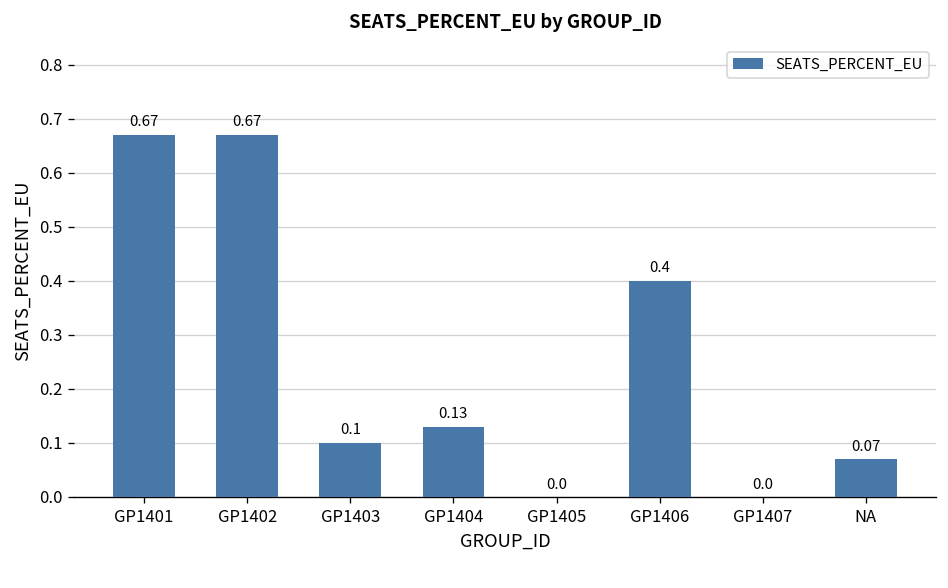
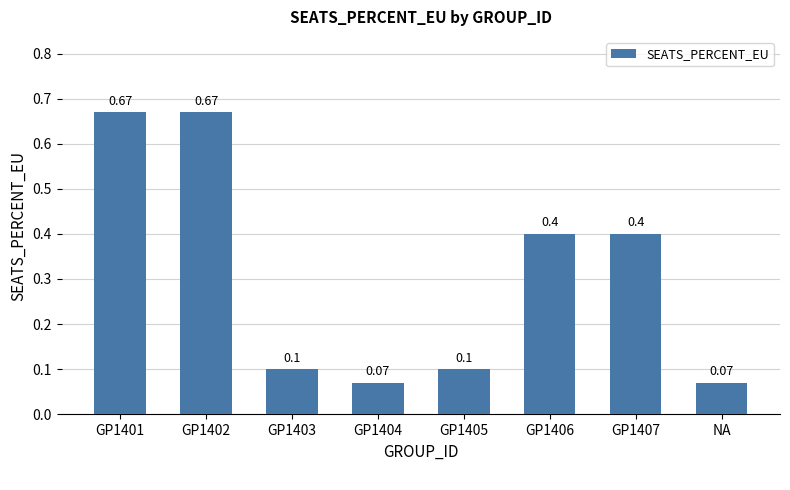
  {
    "GP1401": 0.67,
    "GP1402": 0.67,
    "GP1403": 0.1,
-   "GP1404": 0.13,
-   "GP1405": 0.0,
+   "GP1404": 0.07,
+   "GP1405": 0.1,
    "GP1406": 0.4,
-   "GP1407": 0.0,
+   "GP1407": 0.4,
    "NA": 0.07
  }
